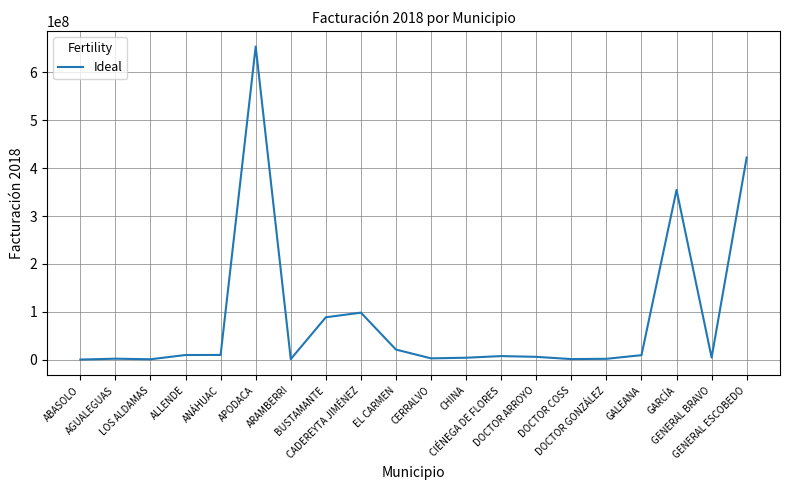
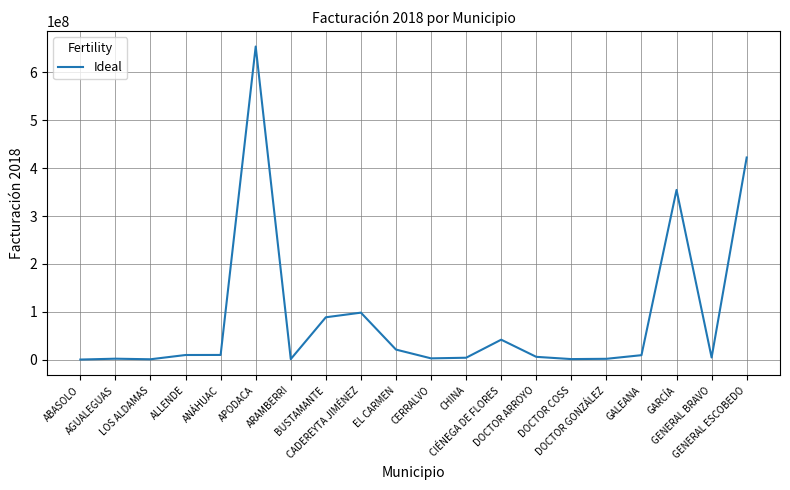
  {
    "ABASOLO": 0,
    "AGUALEGUAS": 0,
    "LOS ALDAMAS": 0,
    "ALLENDE": 10000000,
    "ANÁHUAC": 10000000,
    "APODACA": 650000000,
    "ARAMBERRI": 0,
    "BUSTAMANTE": 90000000,
    "CADEREYTA JIMÉNEZ": 100000000,
    "EL CARMEN": 20000000,
    "CERRALVO": 0,
    "CHINA": 0,
-   "CIÉNEGA DE FLORES": 10000000,
+   "CIÉNEGA DE FLORES": 40000000,
    "DOCTOR ARROYO": 10000000,
    "DOCTOR COSS": 0,
    "DOCTOR GONZÁLEZ": 0,
    "GALEANA": 10000000,
    "GARCÍA": 350000000,
    "GENERAL BRAVO": 0,
    "GENERAL ESCOBEDO": 420000000
  }
